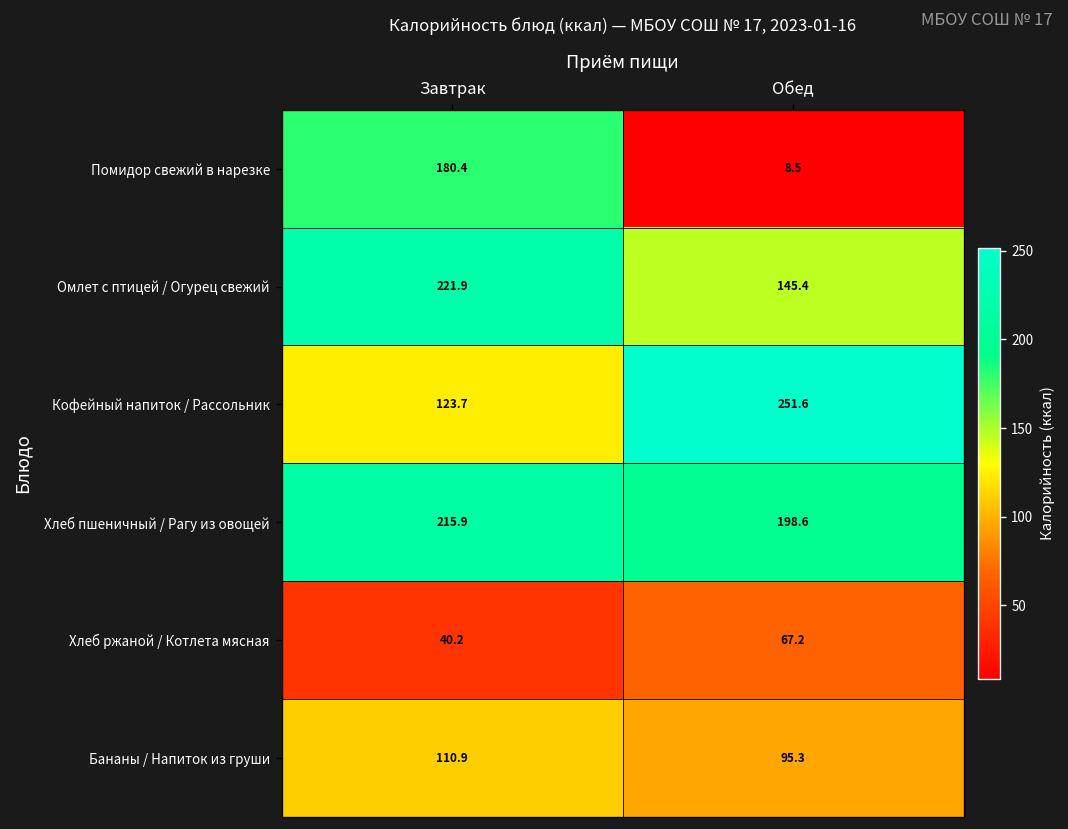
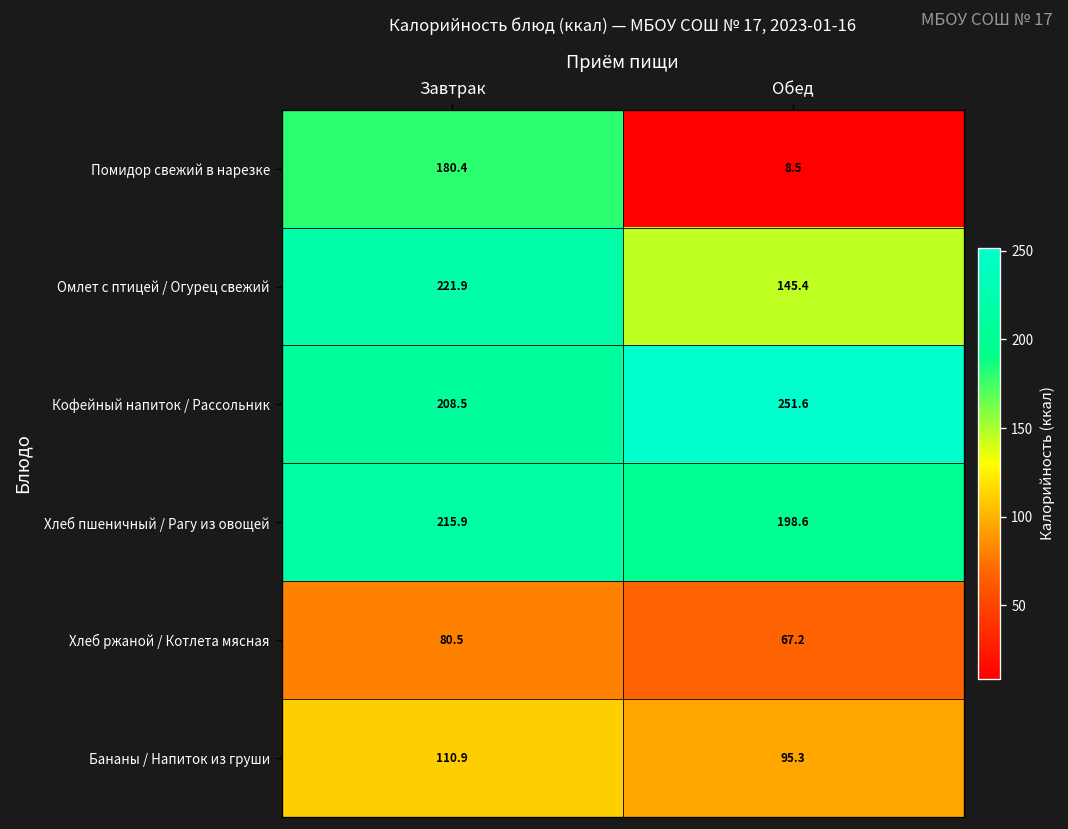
  {
    "Помидор свежий в нарезке": {
      "Завтрак": 180.4,
      "Обед": 8.5
    },
    "Омлет с птицей / Огурец свежий": {
      "Завтрак": 221.9,
      "Обед": 145.4
    },
    "Кофейный напиток / Рассольник": {
-     "Завтрак": 123.7,
+     "Завтрак": 208.5,
      "Обед": 251.6
    },
    "Хлеб пшеничный / Рагу из овощей": {
      "Завтрак": 215.9,
      "Обед": 198.6
    },
    "Хлеб ржаной / Котлета мясная": {
-     "Завтрак": 40.2,
+     "Завтрак": 80.5,
      "Обед": 67.2
    },
    "Бананы / Напиток из груши": {
      "Завтрак": 110.9,
      "Обед": 95.3
    }
  }
